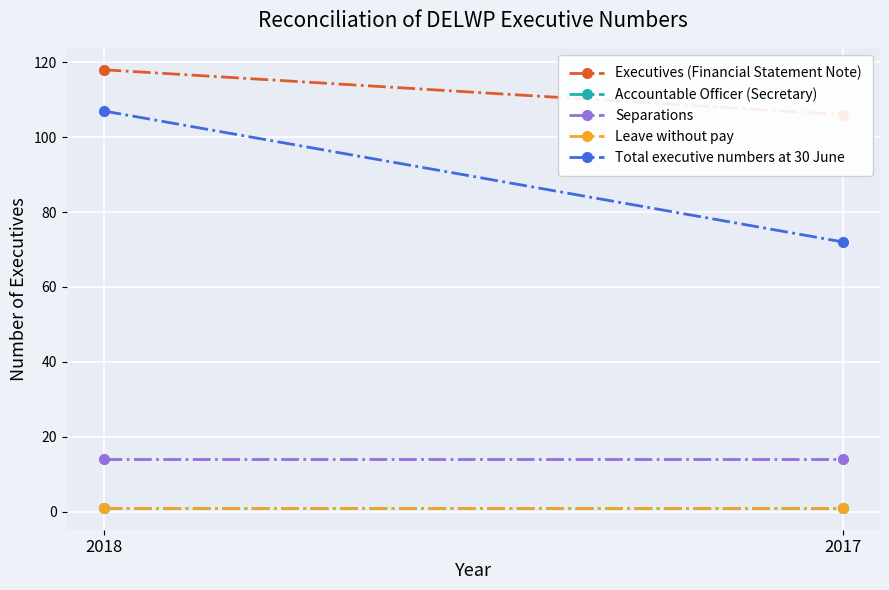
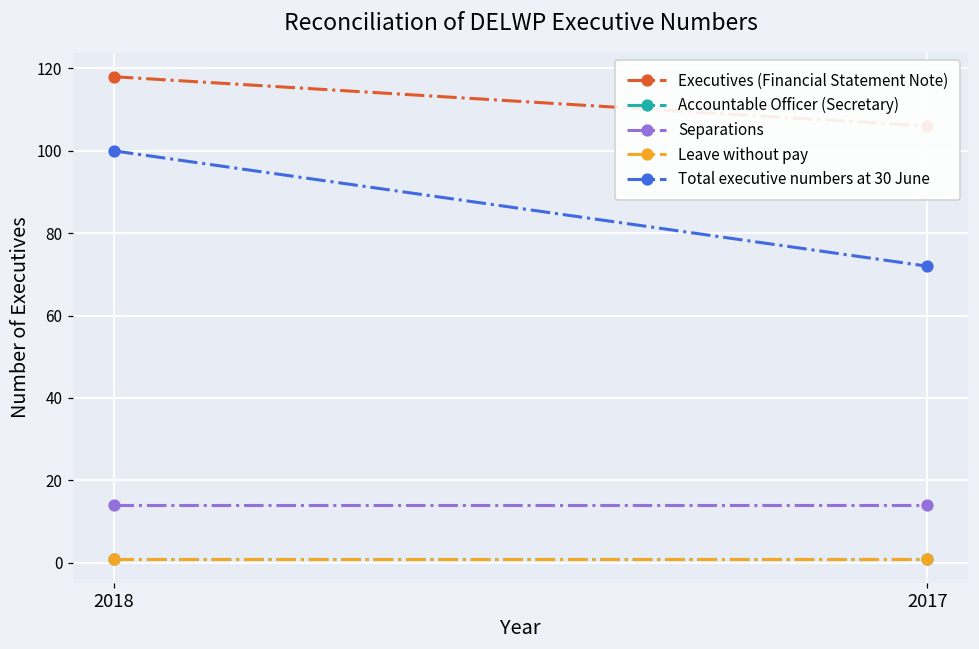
  {
    "Executives (Financial Statement Note)": {
      "2018": 118
    },
    "Leave without pay": {
      "2018": 1,
      "2017": 1
    },
    "Separations": {
      "2018": 14,
      "2017": 14
    },
    "Total executive numbers at 30 June": {
-     "2018": 107,
+     "2018": 100,
      "2017": 72
    }
  }
